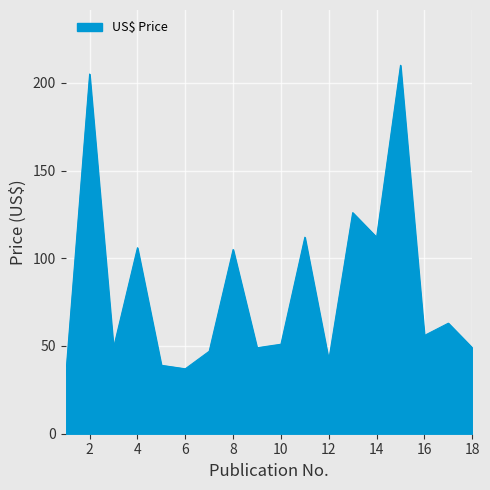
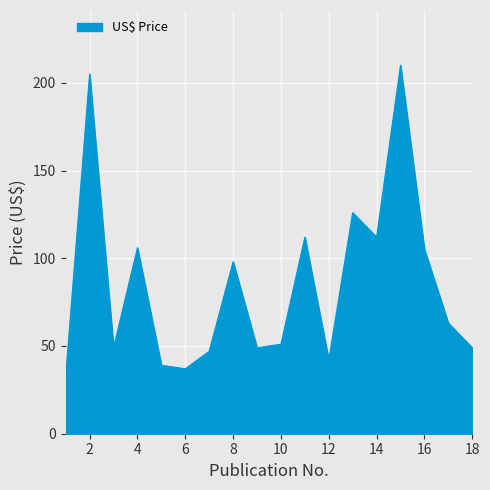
  {
    "2": 205,
    "4": 106,
    "6": 37,
-   "8": 105,
+   "8": 98,
    "10": 51,
    "12": 42,
    "14": 112,
-   "16": 56,
+   "16": 105,
    "18": 49
  }
